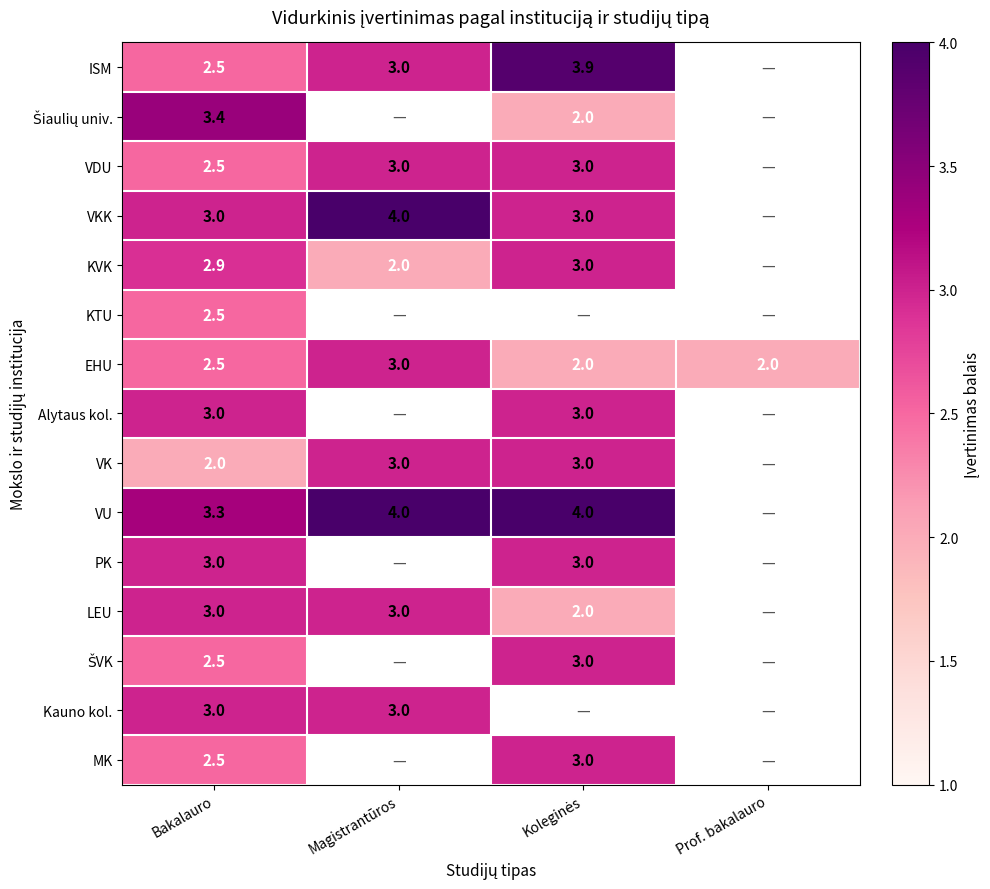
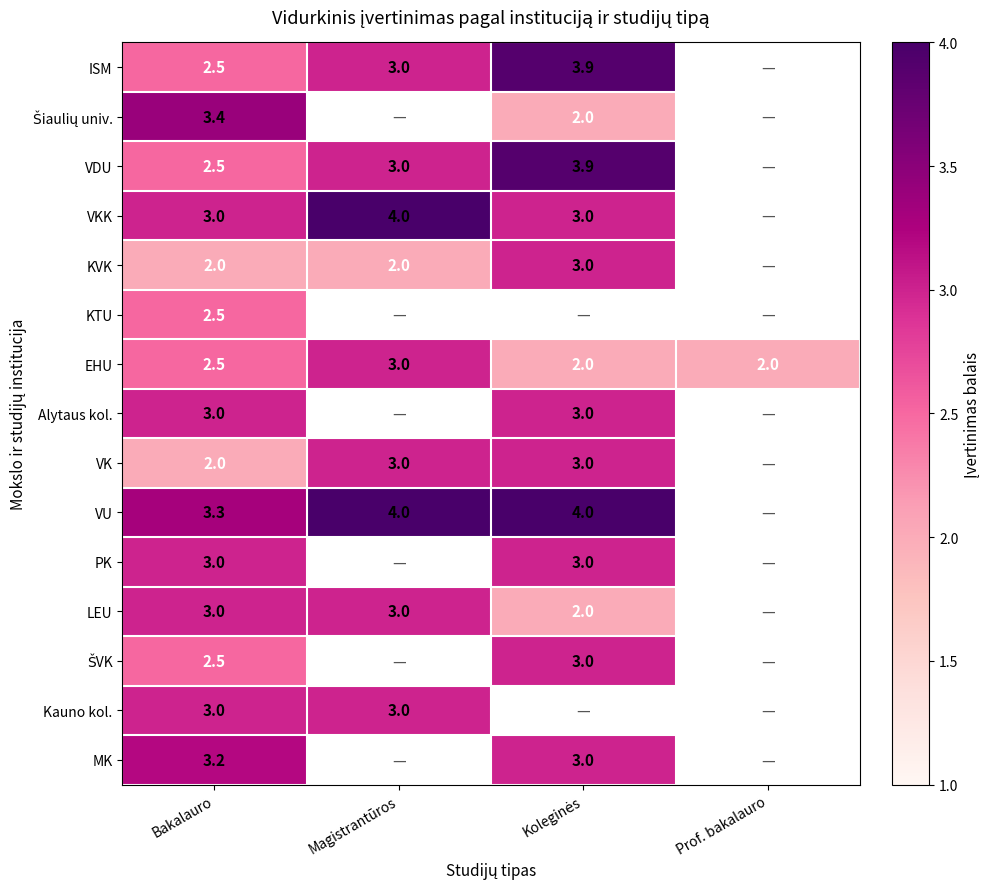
  {
    "ISM": {
      "Bakalauro": 2.5,
      "Magistrantūros": 3.0,
      "Koleginės": 3.9
    },
    "Šiaulių univ.": {
      "Bakalauro": 3.4,
      "Koleginės": 2.0
    },
    "VDU": {
      "Bakalauro": 2.5,
      "Magistrantūros": 3.0,
-     "Koleginės": 3.0
+     "Koleginės": 3.9
    },
    "VKK": {
      "Bakalauro": 3.0,
      "Magistrantūros": 4.0,
      "Koleginės": 3.0
    },
    "KVK": {
-     "Bakalauro": 2.9,
+     "Bakalauro": 2.0,
      "Magistrantūros": 2.0,
      "Koleginės": 3.0
    },
    "KTU": {
      "Bakalauro": 2.5
    },
    "EHU": {
      "Bakalauro": 2.5,
      "Magistrantūros": 3.0,
      "Koleginės": 2.0,
      "Prof. bakalauro": 2.0
    },
    "Alytaus kol.": {
      "Bakalauro": 3.0,
      "Koleginės": 3.0
    },
    "VK": {
      "Bakalauro": 2.0,
      "Magistrantūros": 3.0,
      "Koleginės": 3.0
    },
    "VU": {
      "Bakalauro": 3.3,
      "Magistrantūros": 4.0,
      "Koleginės": 4.0
    },
    "PK": {
      "Bakalauro": 3.0,
      "Koleginės": 3.0
    },
    "LEU": {
      "Bakalauro": 3.0,
      "Magistrantūros": 3.0,
      "Koleginės": 2.0
    },
    "ŠVK": {
      "Bakalauro": 2.5,
      "Koleginės": 3.0
    },
    "Kauno kol.": {
      "Bakalauro": 3.0,
      "Magistrantūros": 3.0
    },
    "MK": {
-     "Bakalauro": 2.5,
+     "Bakalauro": 3.2,
      "Koleginės": 3.0
    }
  }
